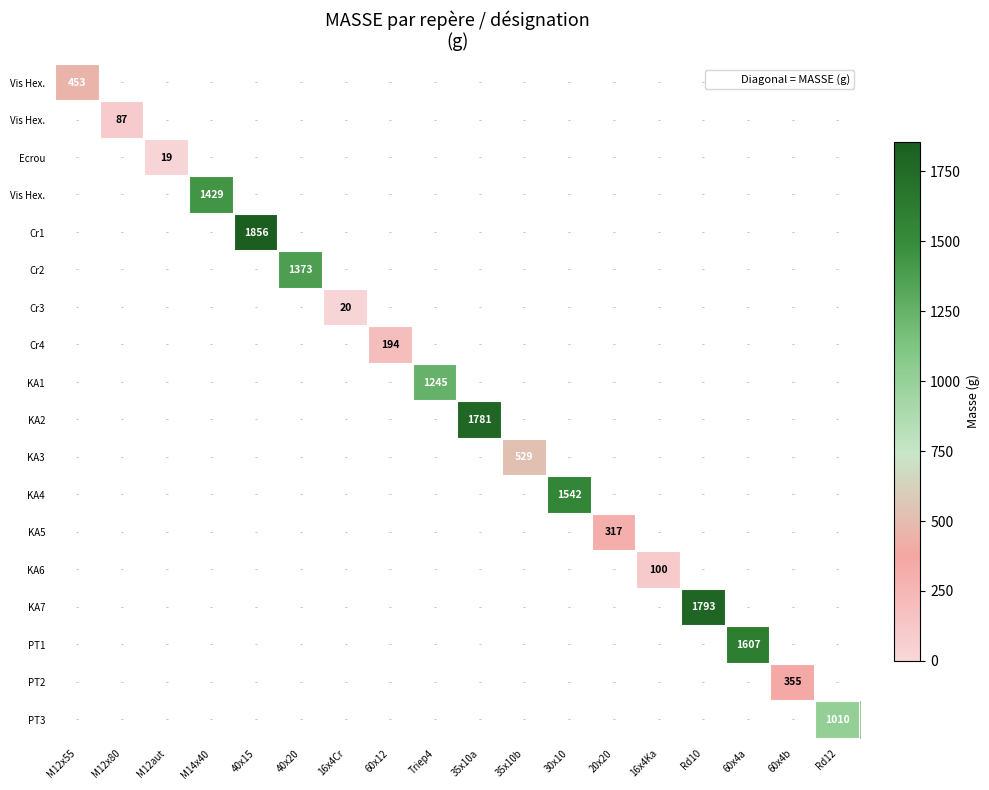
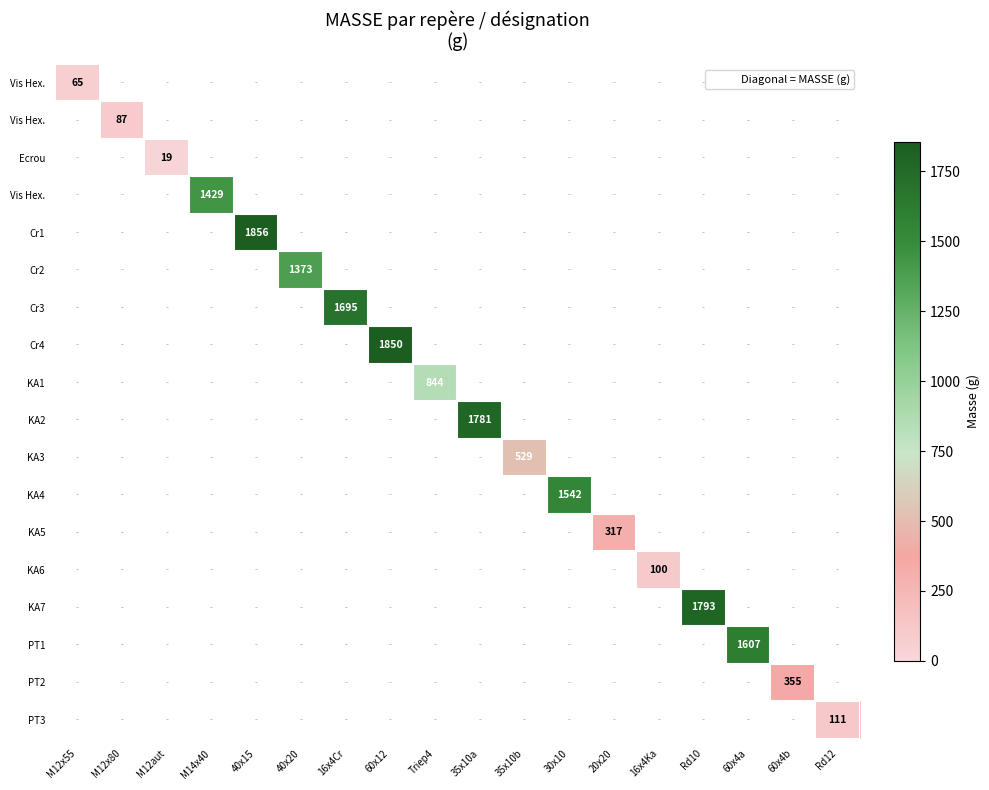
  {
    "Vis Hex.": {
-     "M12x55": 453,
+     "M12x55": 65,
      "M12x80": 87,
      "M14x40": 1429
    },
    "Ecrou": {
      "M12aut": 19
    },
    "Cr1": {
      "40x15": 1856
    },
    "Cr2": {
      "40x20": 1373
    },
    "Cr3": {
-     "16x4Cr": 20
+     "16x4Cr": 1695
    },
    "Cr4": {
-     "60x12": 194
+     "60x12": 1850
    },
    "KA1": {
-     "Triep4": 1245
+     "Triep4": 844
    },
    "KA2": {
      "35x10a": 1781
    },
    "KA3": {
      "35x10b": 529
    },
    "KA4": {
      "30x10": 1542
    },
    "KA5": {
      "20x20": 317
    },
    "KA6": {
      "16x4Ka": 100
    },
    "KA7": {
      "Rd10": 1793
    },
    "PT1": {
      "60x4a": 1607
    },
    "PT2": {
      "60x4b": 355
    },
    "PT3": {
-     "Rd12": 1010
+     "Rd12": 111
    }
  }
